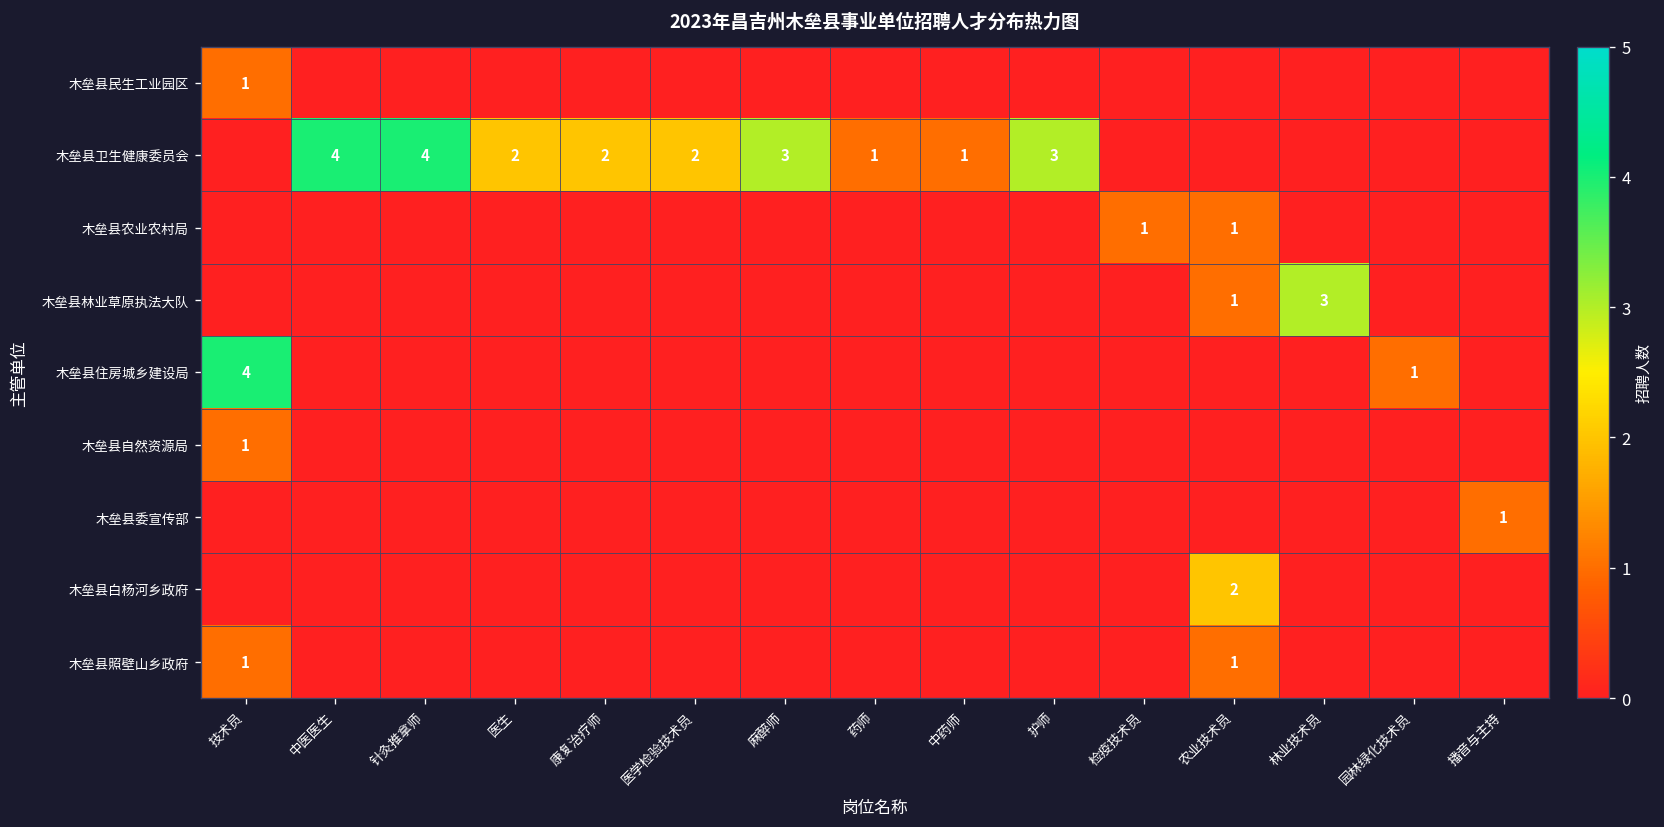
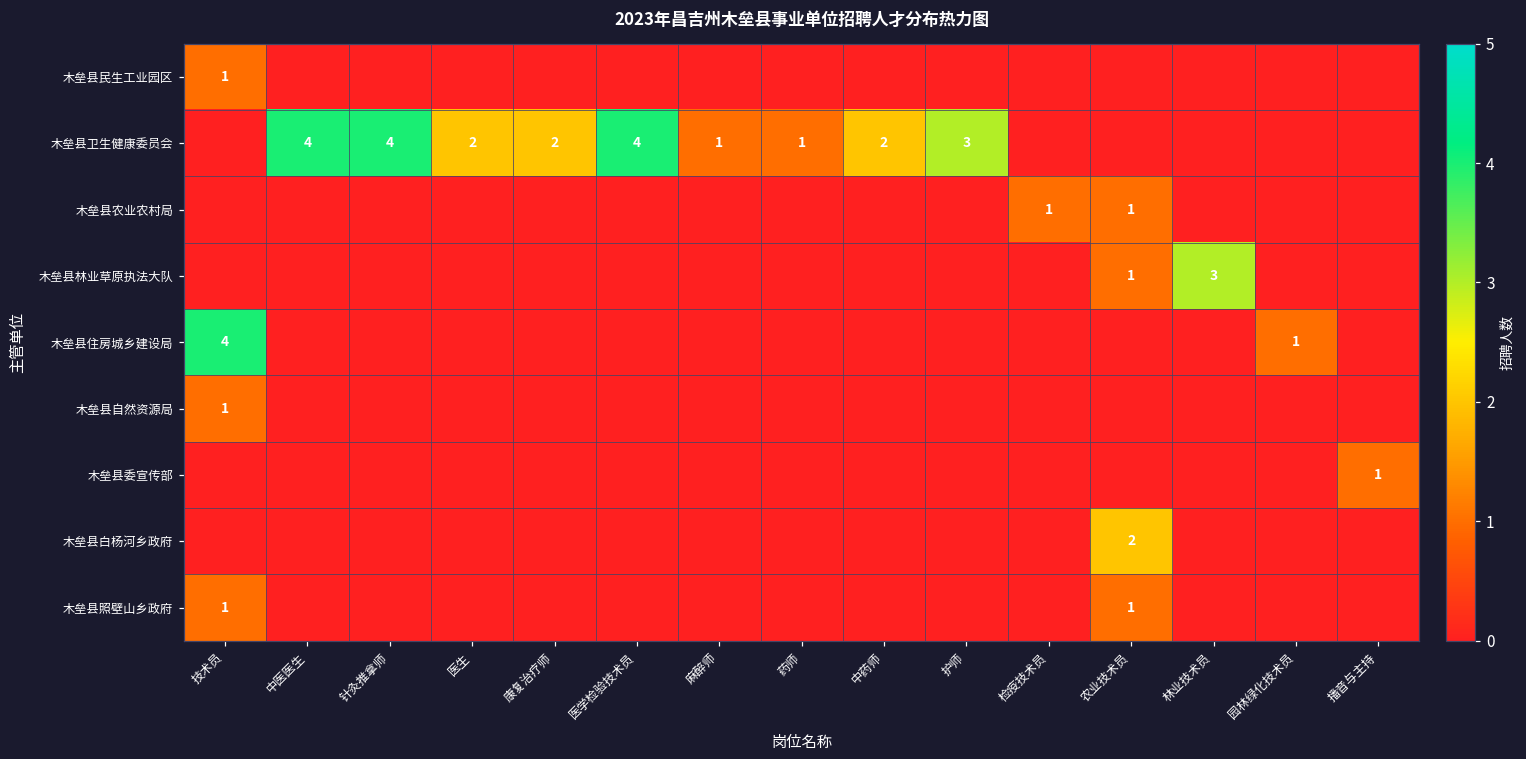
  {
    "木垒县民生工业园区": {
      "技术员": 1
    },
    "木垒县卫生健康委员会": {
      "中医医生": 4,
      "针灸推拿师": 4,
      "医生": 2,
      "康复治疗师": 2,
-     "医学检验技术员": 2,
-     "麻醉师": 3,
+     "医学检验技术员": 4,
+     "麻醉师": 1,
      "药师": 1,
-     "中药师": 1,
+     "中药师": 2,
      "护师": 3
    },
    "木垒县农业农村局": {
      "检疫技术员": 1,
      "农业技术员": 1
    },
    "木垒县林业草原执法大队": {
      "农业技术员": 1,
      "林业技术员": 3
    },
    "木垒县住房城乡建设局": {
      "技术员": 4,
      "园林绿化技术员": 1
    },
    "木垒县自然资源局": {
      "技术员": 1
    },
    "木垒县委宣传部": {
      "播音与主持": 1
    },
    "木垒县白杨河乡政府": {
      "农业技术员": 2
    },
    "木垒县照壁山乡政府": {
      "技术员": 1,
      "农业技术员": 1
    }
  }
